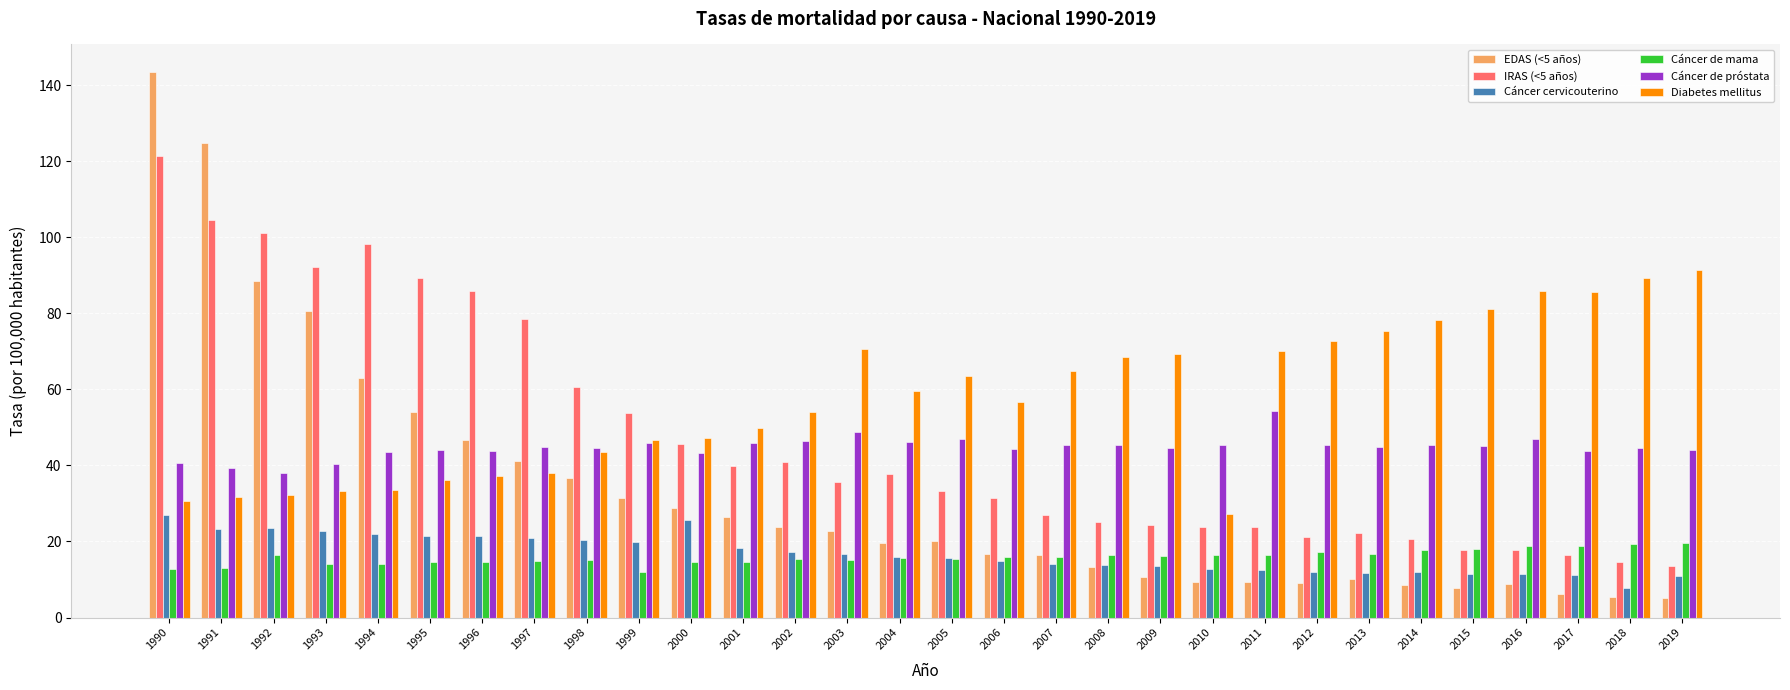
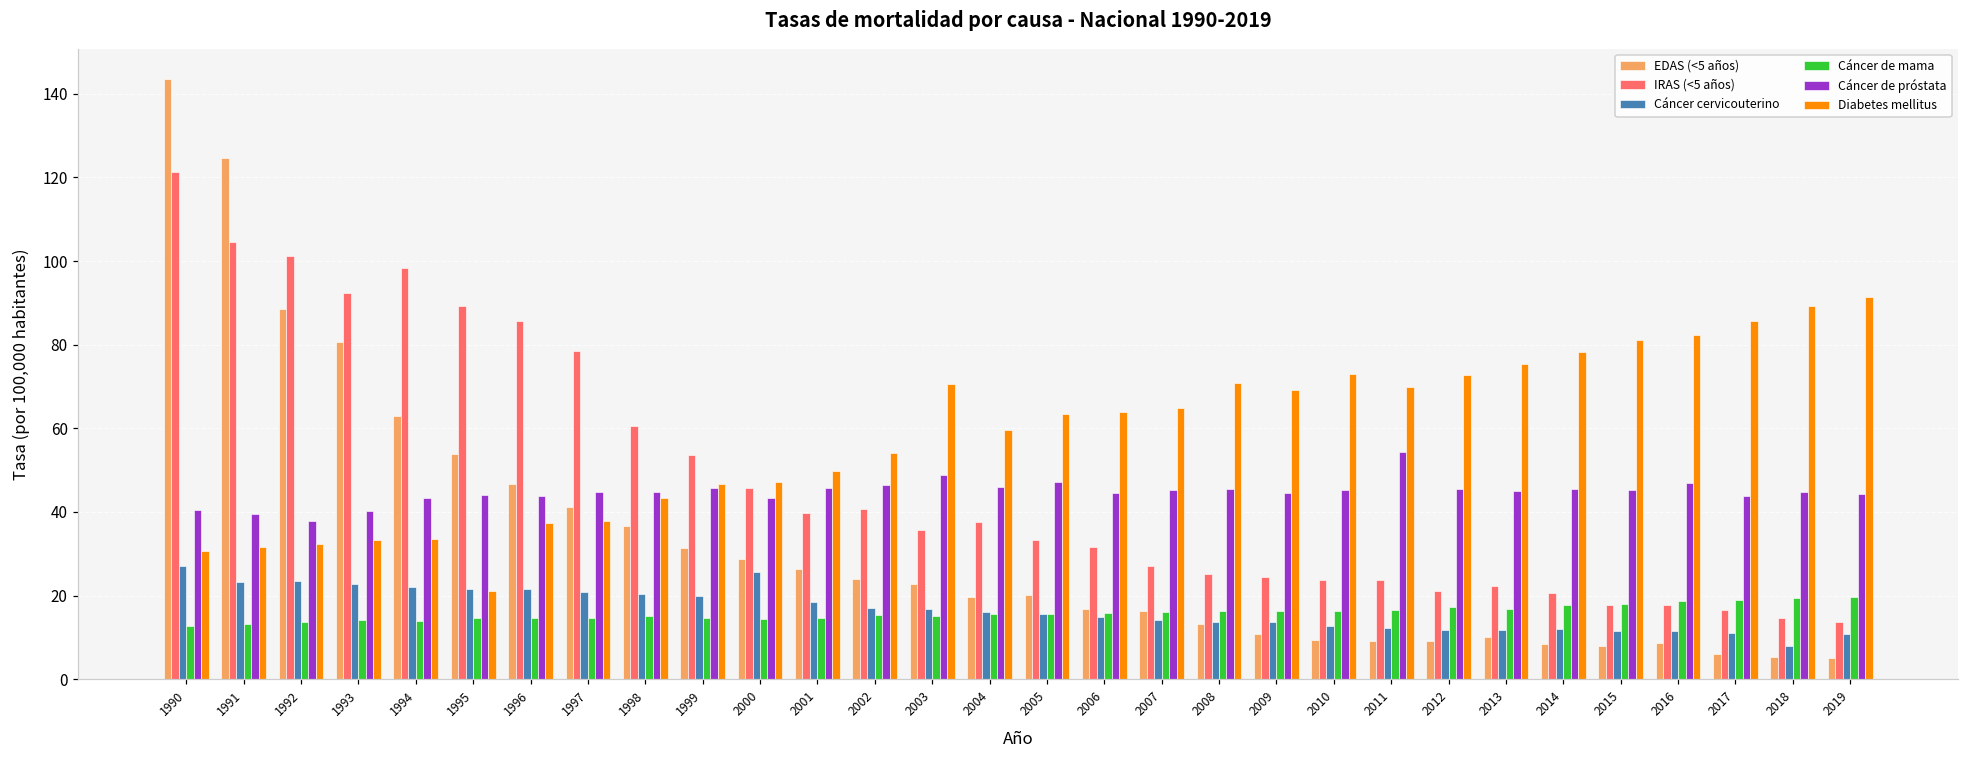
  {
    "Cáncer cervicouterino": {
      "1990": 27,
      "1991": 23,
      "1992": 23,
      "1993": 23,
      "1994": 22,
      "1995": 21,
      "1996": 21,
      "1997": 21,
      "1998": 20,
      "1999": 20,
      "2000": 26,
      "2001": 18,
      "2002": 17,
      "2003": 17,
      "2004": 16,
      "2005": 16,
      "2006": 15,
      "2007": 14,
      "2008": 14,
      "2009": 14,
      "2010": 13,
      "2011": 12,
      "2012": 12,
      "2013": 12,
      "2014": 12,
      "2015": 12,
      "2016": 11,
      "2017": 11,
      "2018": 8,
      "2019": 11
    },
    "Cáncer de mama": {
      "1990": 13,
      "1991": 13,
-     "1992": 17,
+     "1992": 14,
      "1993": 14,
      "1994": 14,
      "1995": 15,
      "1996": 15,
      "1997": 15,
      "1998": 15,
-     "1999": 12,
+     "1999": 15,
      "2000": 14,
      "2001": 15,
      "2002": 15,
      "2003": 15,
      "2004": 16,
      "2005": 16,
      "2006": 16,
      "2007": 16,
      "2008": 16,
      "2009": 16,
      "2010": 16,
      "2011": 16,
      "2012": 17,
      "2013": 17,
      "2014": 18,
      "2015": 18,
      "2016": 19,
      "2017": 19,
      "2018": 19,
      "2019": 20
    },
    "Cáncer de próstata": {
      "1990": 41,
      "1991": 39,
      "1992": 38,
      "1993": 40,
      "1994": 43,
      "1995": 44,
      "1996": 44,
      "1997": 45,
      "1998": 45,
      "1999": 46,
      "2000": 43,
      "2001": 46,
      "2002": 46,
      "2003": 49,
      "2004": 46,
      "2005": 47,
      "2006": 44,
      "2007": 45,
      "2008": 45,
      "2009": 45,
      "2010": 45,
      "2011": 54,
      "2012": 45,
      "2013": 45,
      "2014": 45,
      "2015": 45,
      "2016": 47,
      "2017": 44,
      "2018": 45,
      "2019": 44
    },
    "Diabetes mellitus": {
      "1990": 31,
      "1991": 32,
      "1992": 32,
      "1993": 33,
      "1994": 33,
-     "1995": 36,
+     "1995": 21,
      "1996": 37,
      "1997": 38,
      "1998": 43,
      "1999": 47,
      "2000": 47,
      "2001": 50,
      "2002": 54,
      "2003": 71,
      "2004": 60,
      "2005": 63,
-     "2006": 57,
+     "2006": 64,
      "2007": 65,
-     "2008": 68,
+     "2008": 71,
      "2009": 69,
-     "2010": 27,
+     "2010": 73,
      "2011": 70,
      "2012": 73,
      "2013": 75,
      "2014": 78,
      "2015": 81,
-     "2016": 86,
+     "2016": 82,
      "2017": 86,
      "2018": 89,
      "2019": 92
    }
  }
